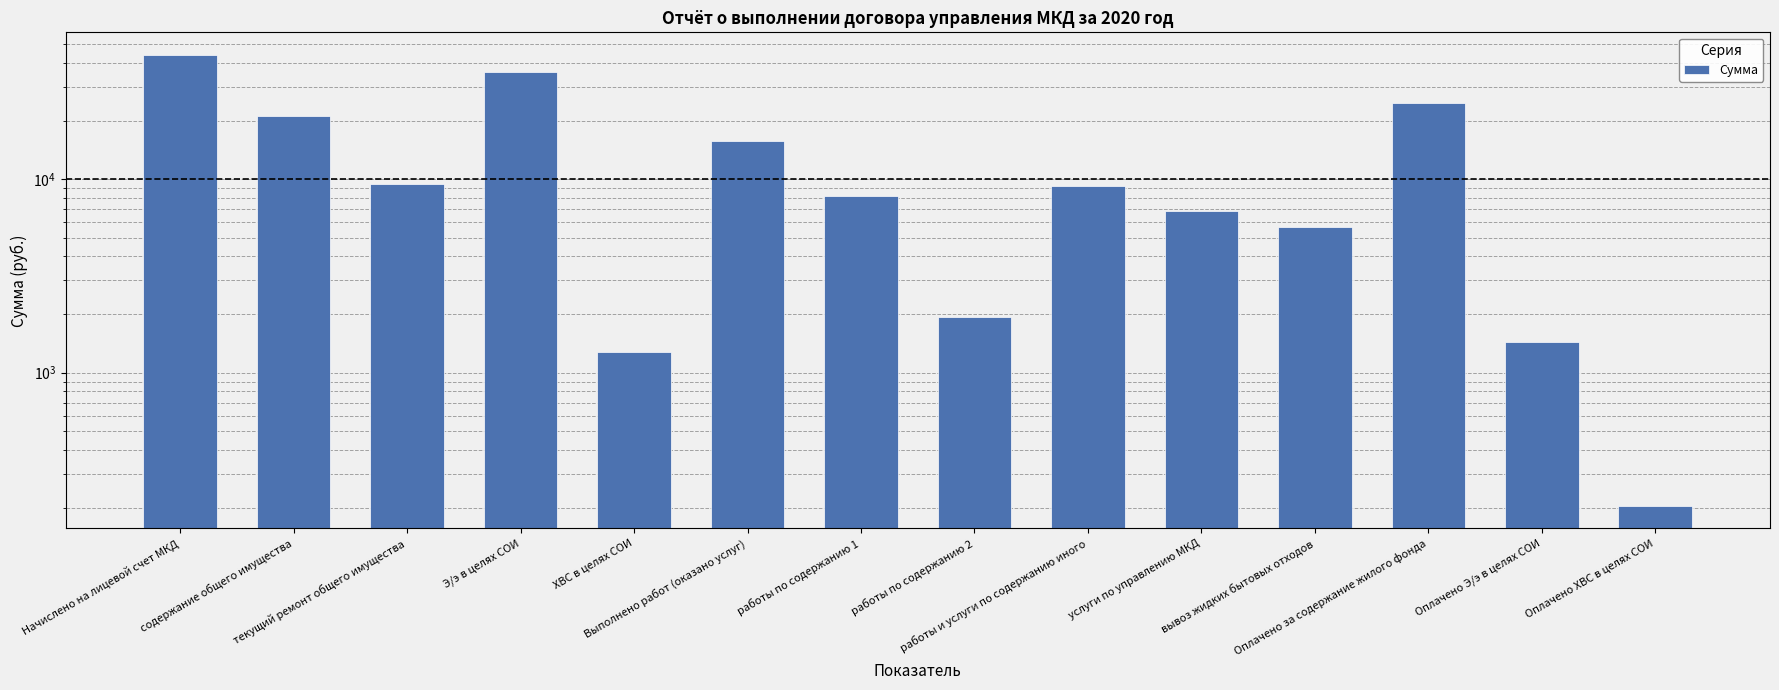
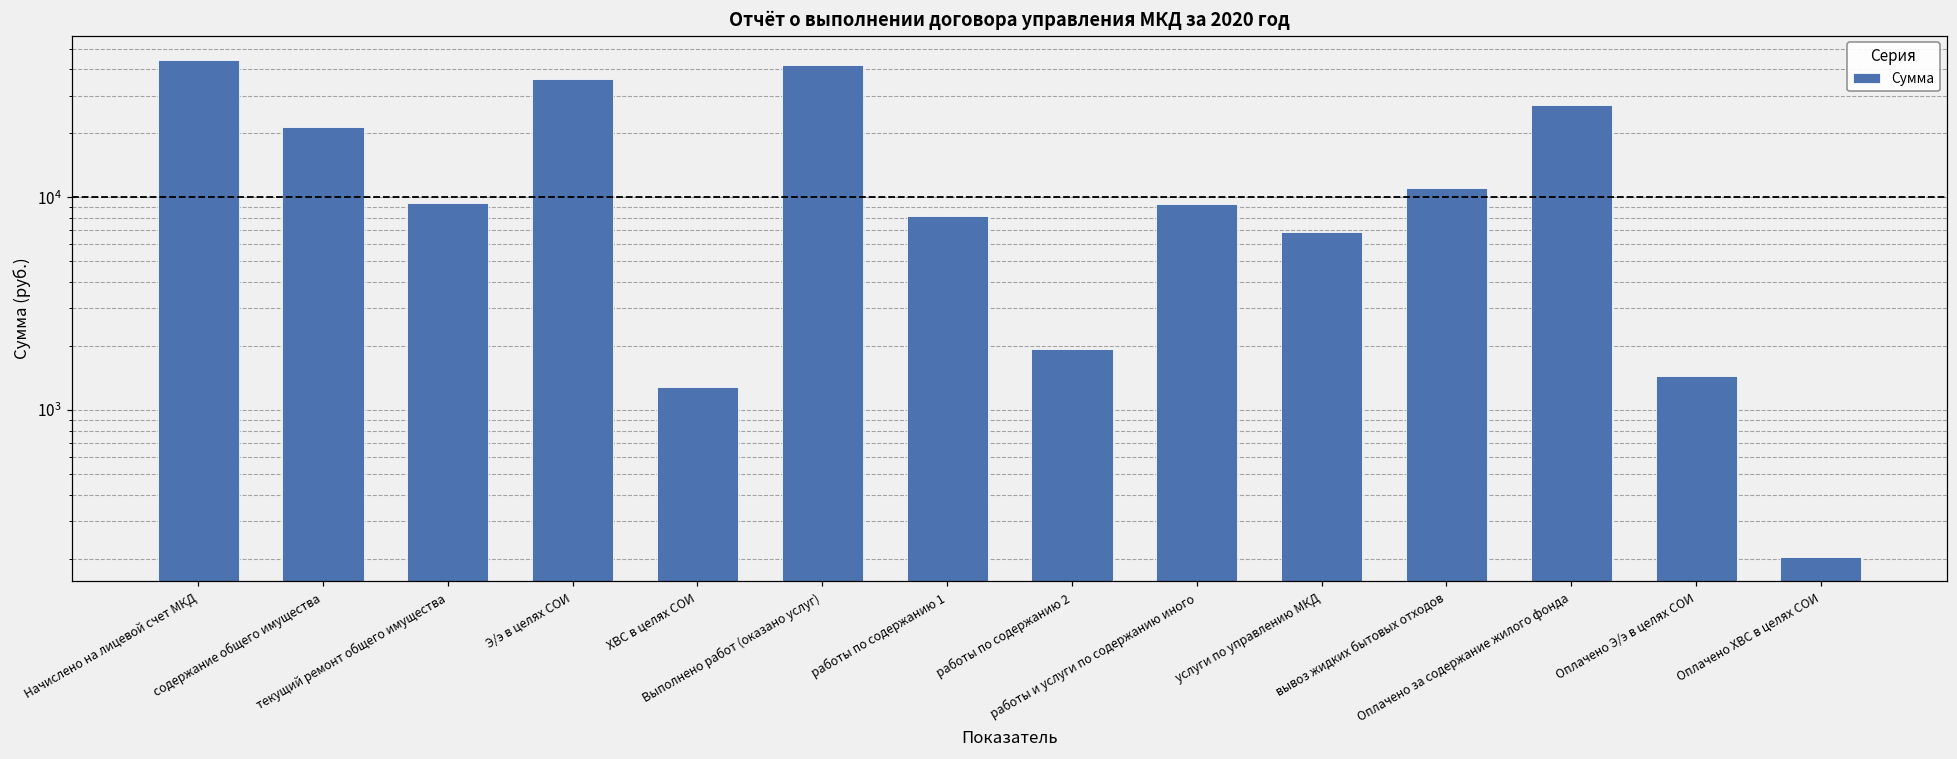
  {
    "Начислено на лицевой счет МКД": 44000,
    "содержание общего имущества": 21000,
    "текущий ремонт общего имущества": 9000,
    "Э/э в целях СОИ": 36000,
    "ХВС в целях СОИ": 1300,
-   "Выполнено работ (оказано услуг)": 16000,
+   "Выполнено работ (оказано услуг)": 42000,
    "работы по содержанию 1": 8200,
    "работы по содержанию 2": 1900,
    "работы и услуги по содержанию иного": 9000,
    "услуги по управлению МКД": 6800,
-   "вывоз жидких бытовых отходов": 5700,
-   "Оплачено за содержание жилого фонда": 25000,
+   "вывоз жидких бытовых отходов": 11000,
+   "Оплачено за содержание жилого фонда": 27000,
    "Оплачено Э/э в целях СОИ": 1400,
    "Оплачено ХВС в целях СОИ": 200
  }
